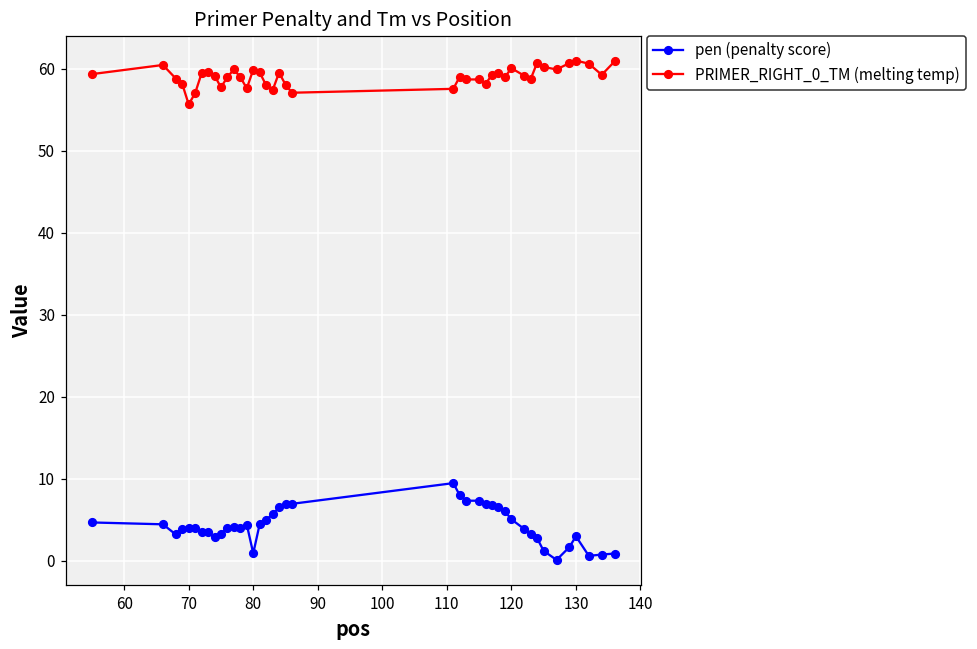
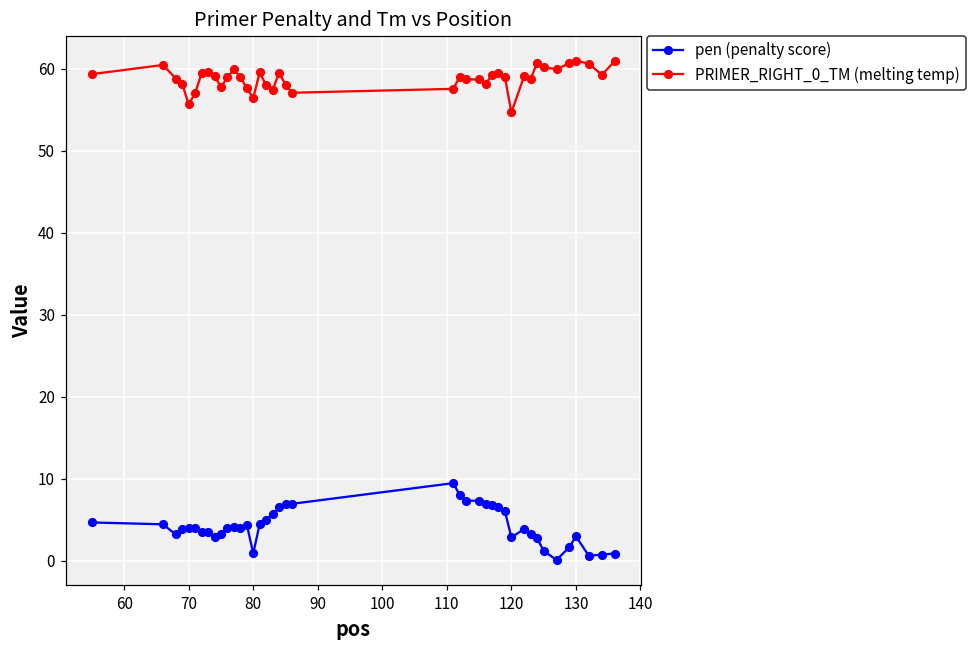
  {
    "pen (penalty score)": {
      "70": 4,
      "80": 1,
-     "120": 5,
+     "120": 3,
      "130": 3
    },
    "PRIMER_RIGHT_0_TM (melting temp)": {
      "70": 56,
-     "80": 60,
-     "120": 60,
+     "80": 56,
+     "120": 55,
      "130": 61
    }
  }
